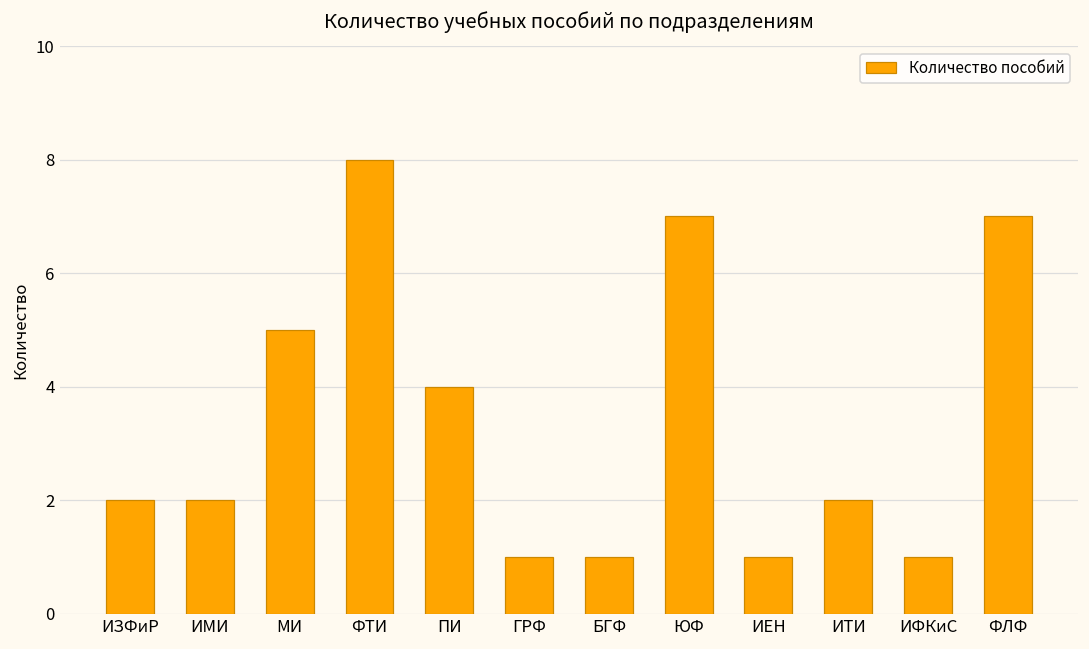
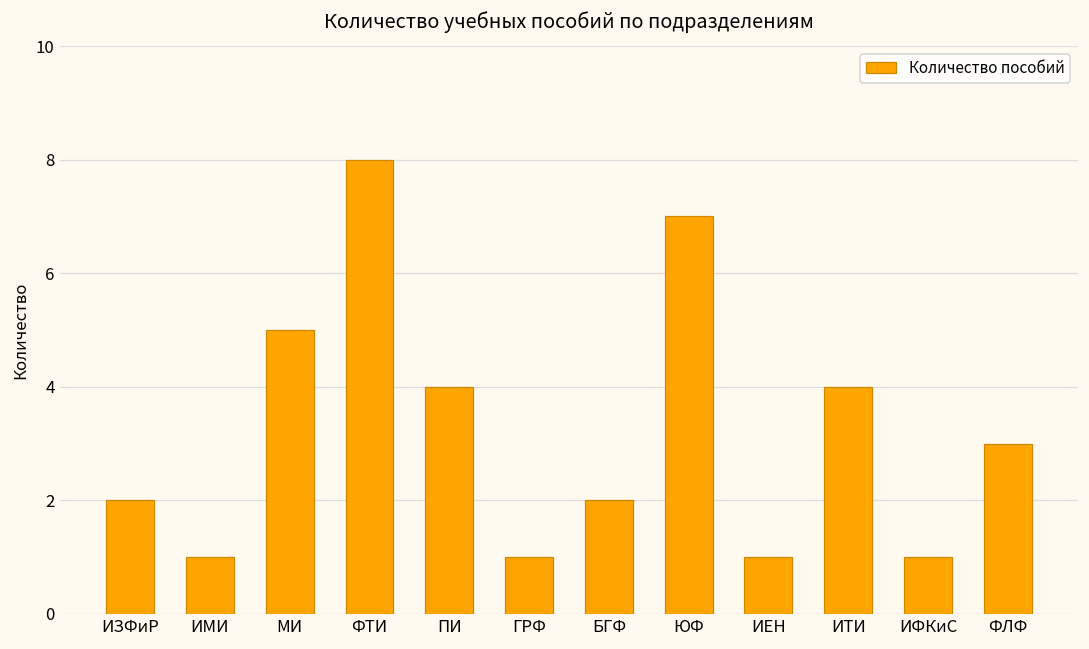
  {
    "ИЗФиР": 2,
-   "ИМИ": 2,
+   "ИМИ": 1,
    "МИ": 5,
    "ФТИ": 8,
    "ПИ": 4,
    "ГРФ": 1,
-   "БГФ": 1,
+   "БГФ": 2,
    "ЮФ": 7,
    "ИЕН": 1,
-   "ИТИ": 2,
+   "ИТИ": 4,
    "ИФКиС": 1,
-   "ФЛФ": 7
+   "ФЛФ": 3
  }
